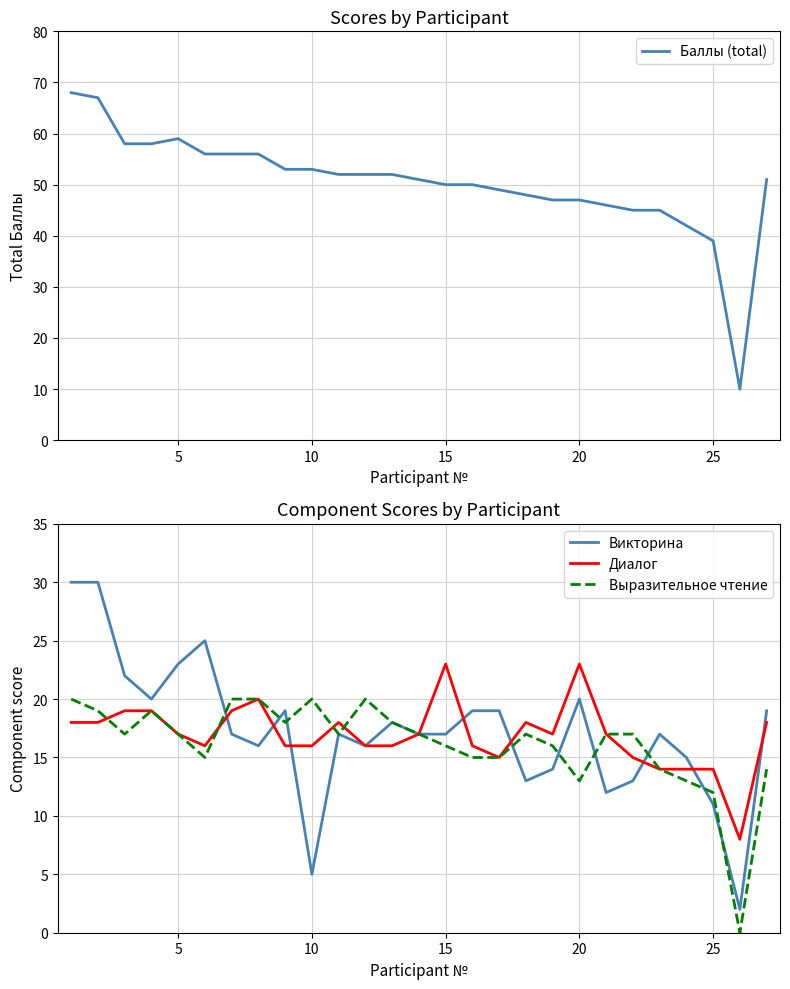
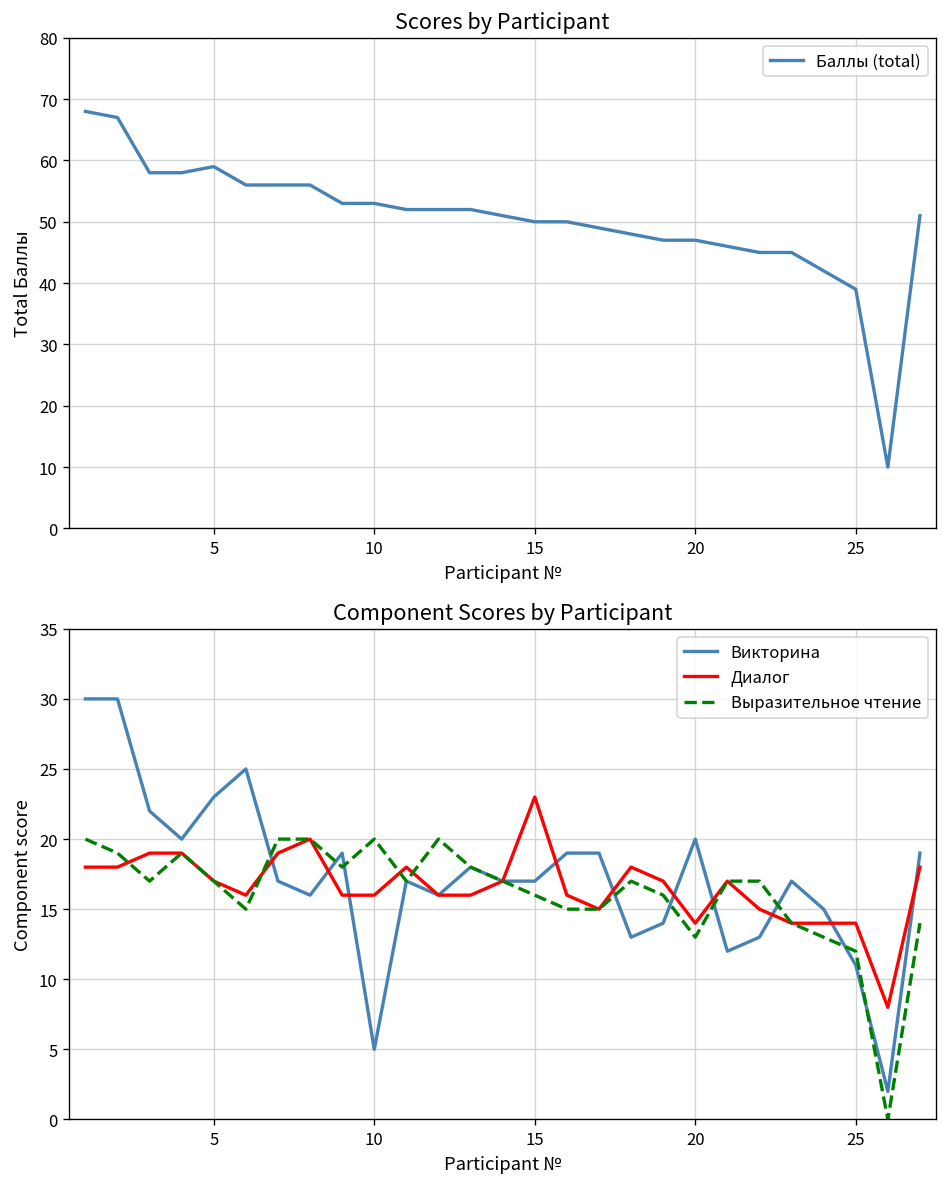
  {
    "Scores by Participant": {
      "5": 59,
      "10": 53,
      "15": 50,
      "20": 47,
      "25": 39
    },
    "Component Scores by Participant": {
      "Викторина": {
        "5": 23,
        "10": 5,
        "15": 17,
        "20": 20,
        "25": 11
      },
      "Диалог": {
        "10": 16,
        "15": 23,
-       "20": 23,
+       "20": 14,
        "25": 14
      },
      "Выразительное чтение": {
        "10": 20,
        "15": 16,
        "20": 13,
        "25": 12
      }
    }
  }
